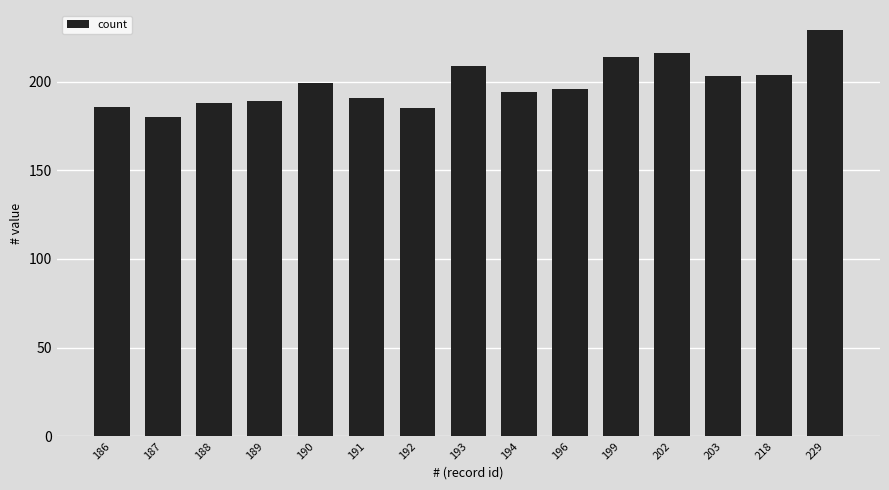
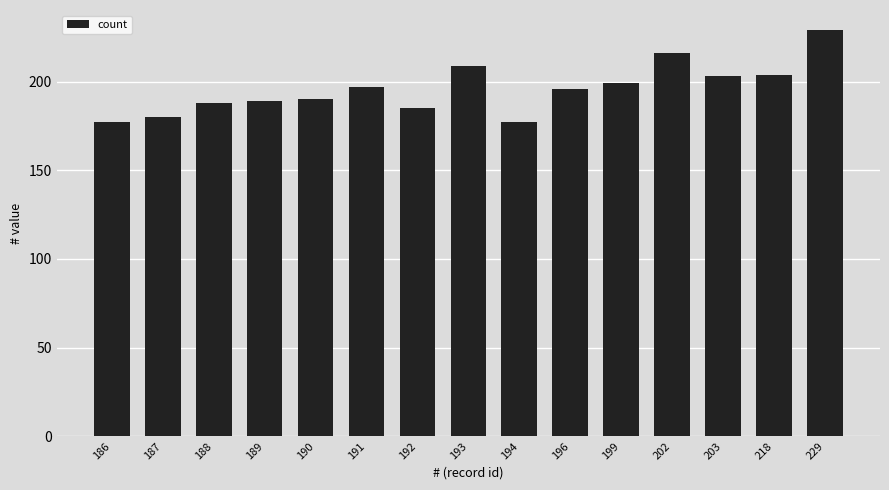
  {
-   "186": 186,
+   "186": 177,
    "187": 180,
    "188": 188,
    "189": 189,
-   "190": 199,
-   "191": 191,
+   "190": 190,
+   "191": 197,
    "192": 185,
    "193": 209,
-   "194": 194,
+   "194": 177,
    "196": 196,
-   "199": 214,
+   "199": 199,
    "202": 216,
    "203": 203,
    "218": 204,
    "229": 229
  }
